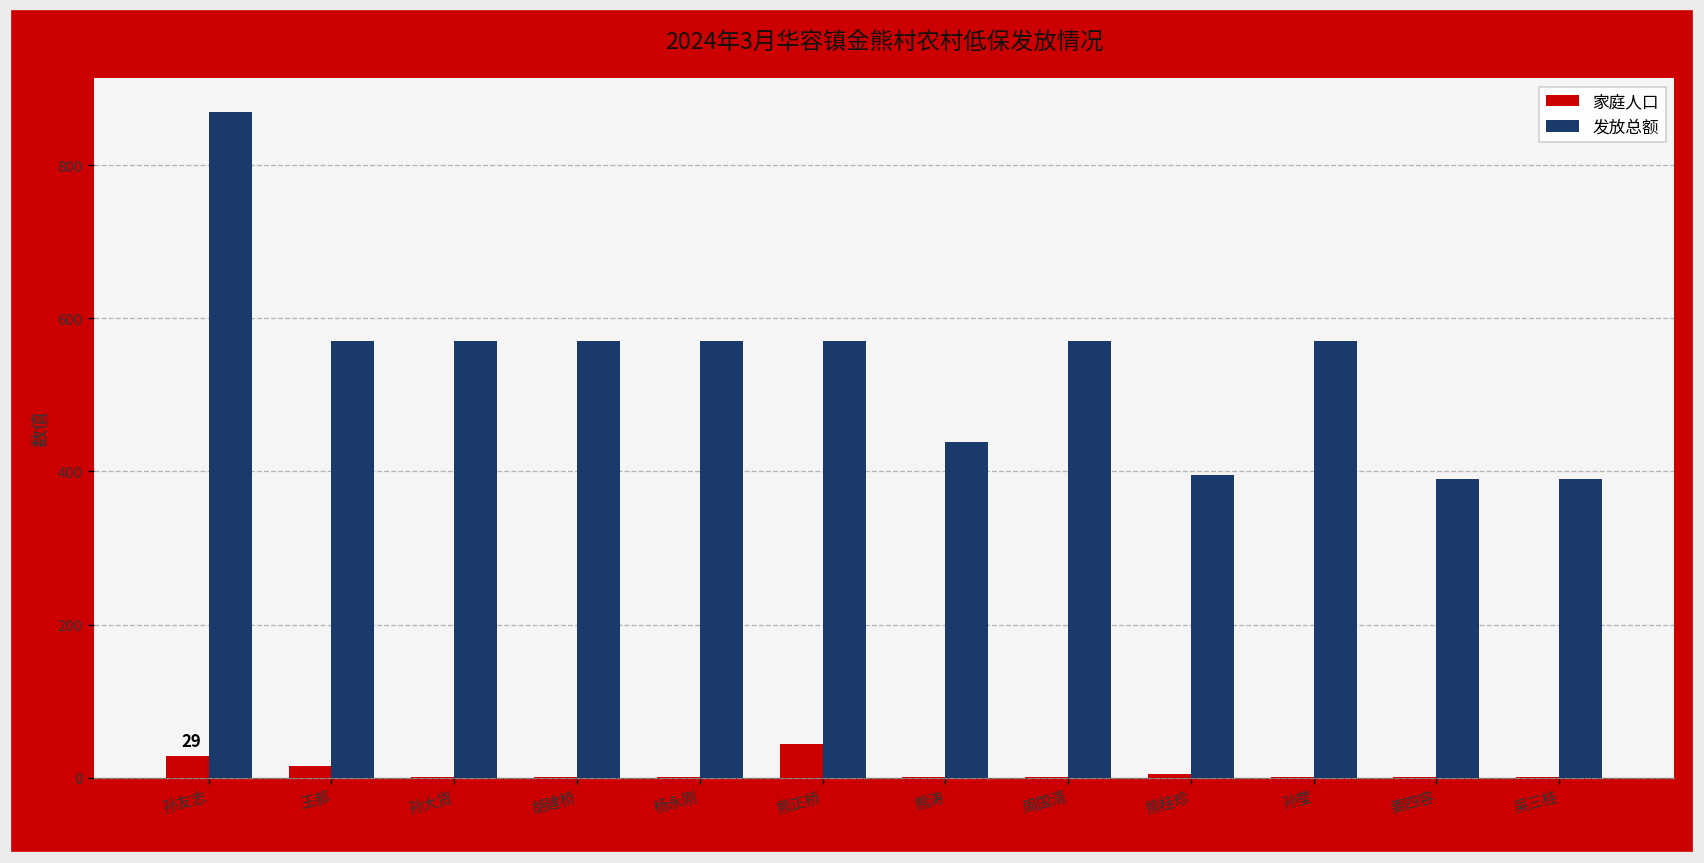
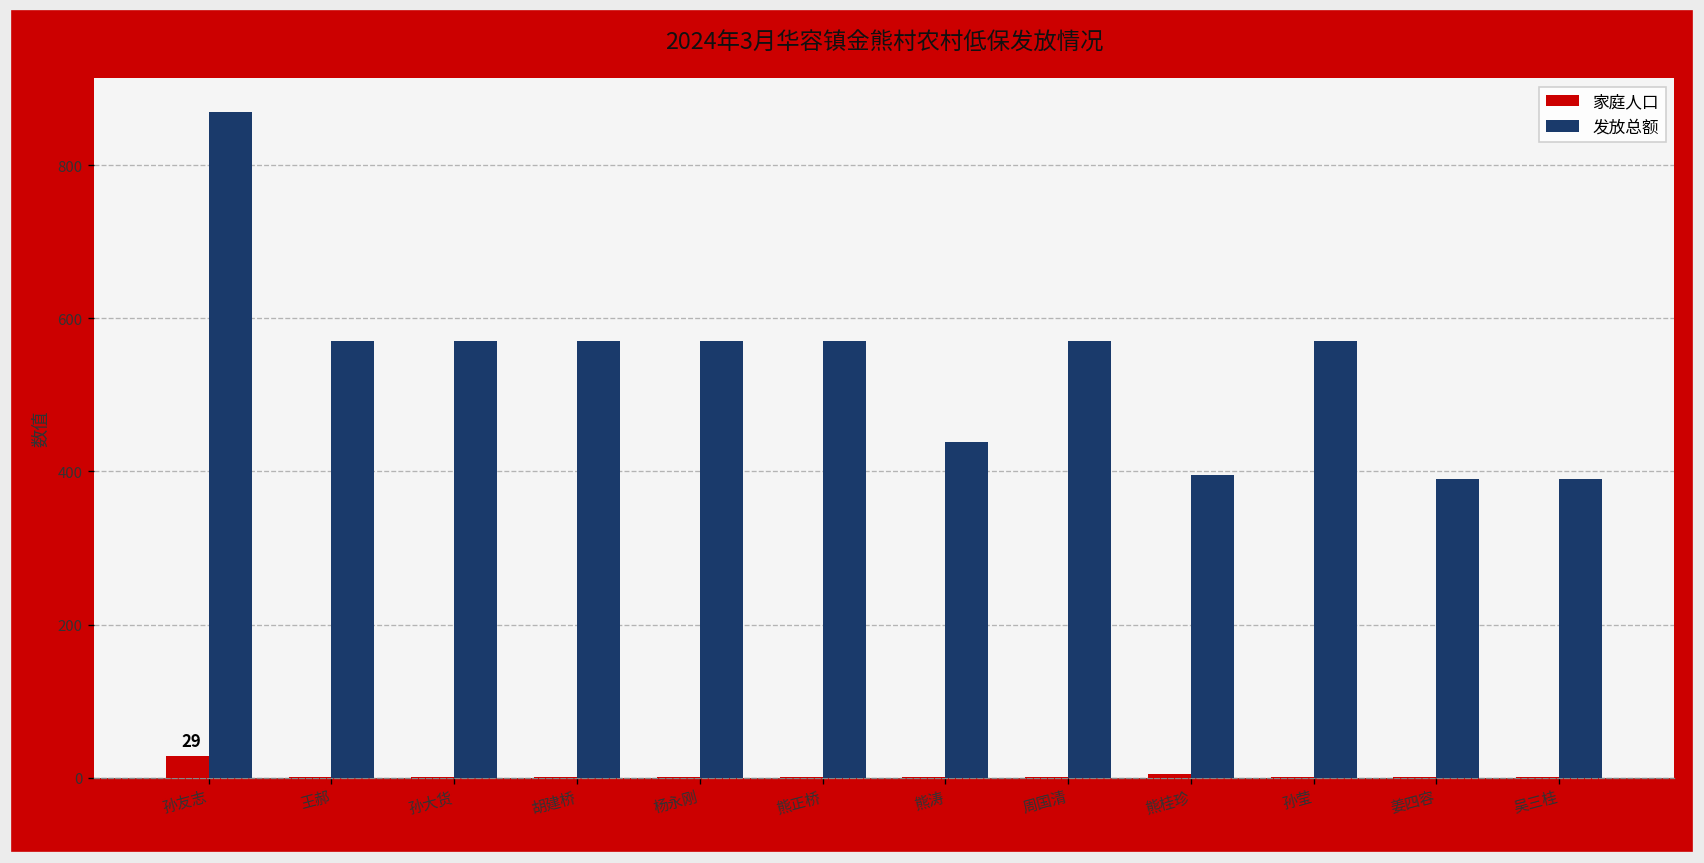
  {
    "家庭人口": {
-     "王郝": 20,
-     "熊正桥": 40,
+     "王郝": 0,
+     "熊正桥": 0,
      "熊桂珍": 10
    },
    "发放总额": {
      "孙友志": 870,
      "王郝": 570,
      "孙大货": 570,
      "胡建桥": 570,
      "杨永刚": 570,
      "熊正桥": 570,
      "熊涛": 440,
      "周国清": 570,
      "熊桂珍": 400,
      "孙莹": 570,
      "姜四容": 390,
      "吴三桂": 390
    }
  }
